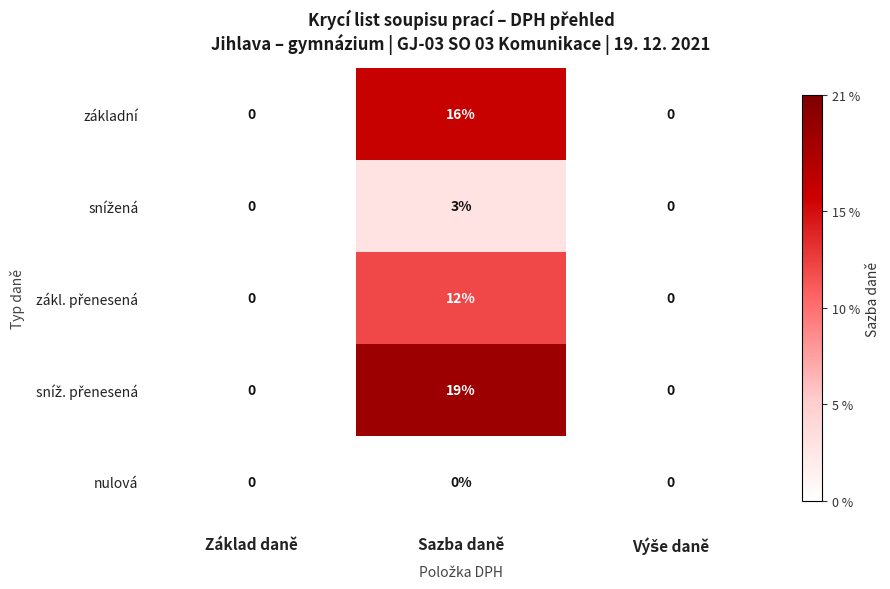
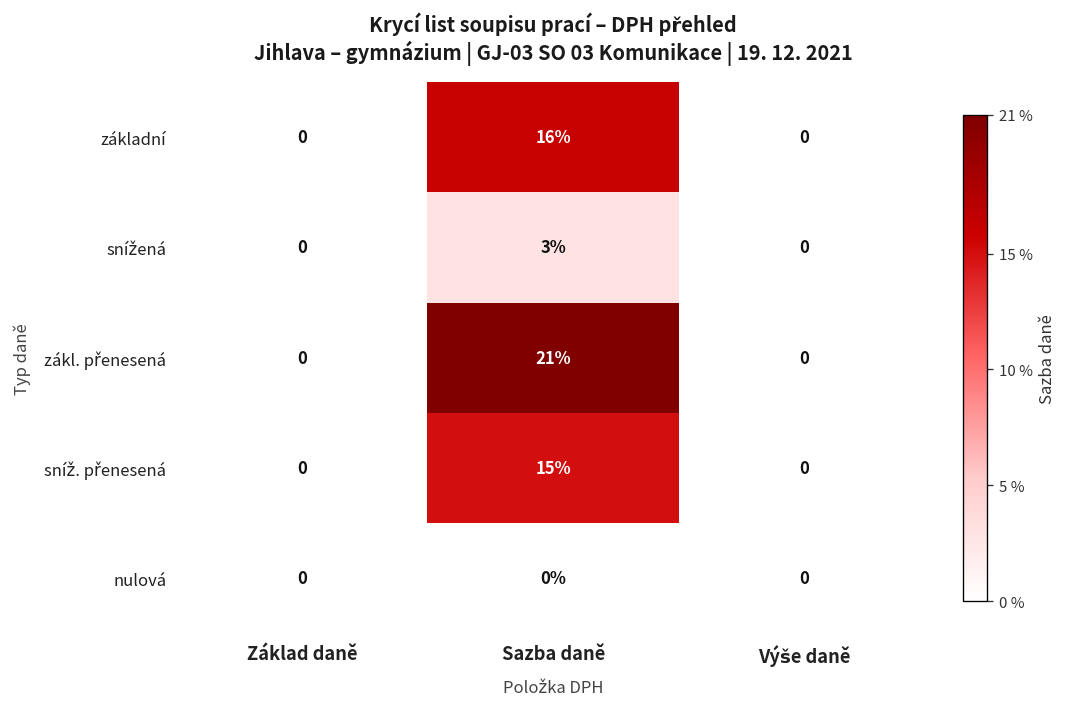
  {
    "základní": {
      "Základ daně": "0",
      "Sazba daně": "16%",
      "Výše daně": "0"
    },
    "snížená": {
      "Základ daně": "0",
      "Sazba daně": "3%",
      "Výše daně": "0"
    },
    "zákl. přenesená": {
      "Základ daně": "0",
-     "Sazba daně": "12%",
+     "Sazba daně": "21%",
      "Výše daně": "0"
    },
    "sníž. přenesená": {
      "Základ daně": "0",
-     "Sazba daně": "19%",
+     "Sazba daně": "15%",
      "Výše daně": "0"
    },
    "nulová": {
      "Základ daně": "0",
      "Sazba daně": "0%",
      "Výše daně": "0"
    }
  }
